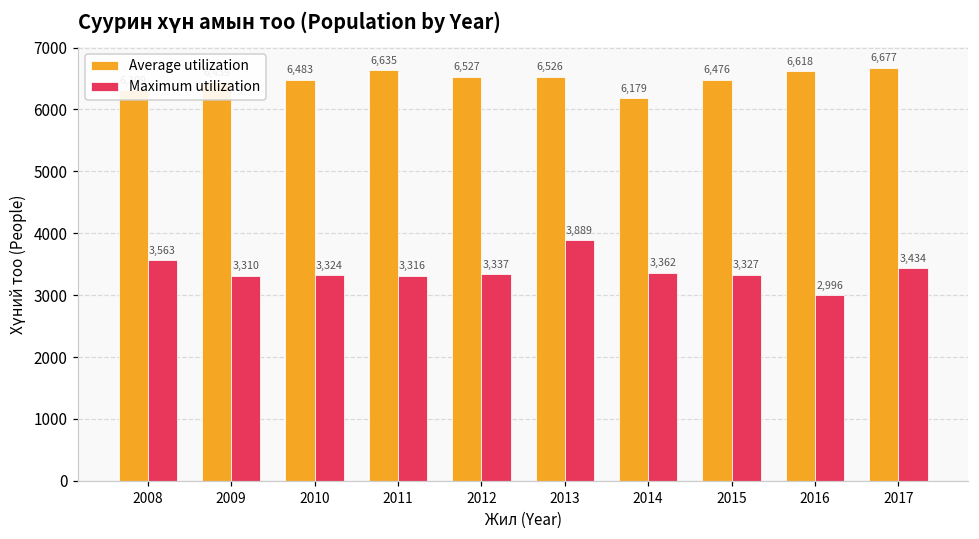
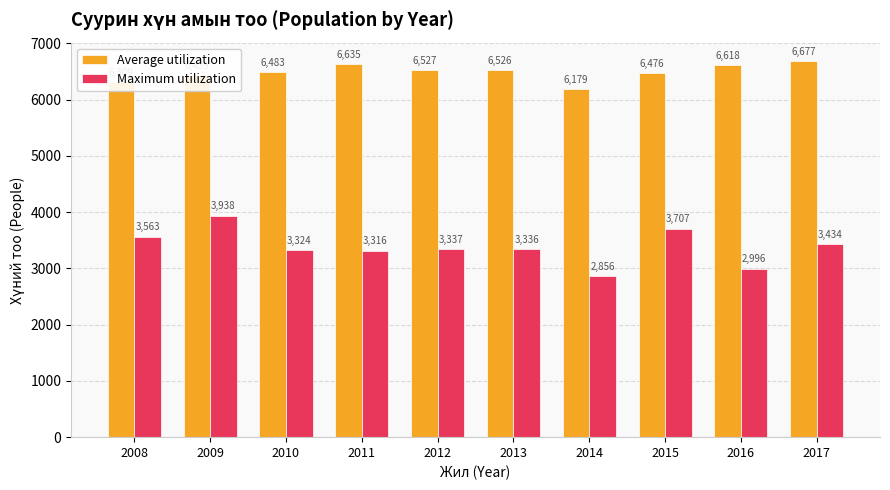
  {
    "Average utilization": {
      "2010": "6,483",
      "2011": "6,635",
      "2012": "6,527",
      "2013": "6,526",
      "2014": "6,179",
      "2015": "6,476",
      "2016": "6,618",
      "2017": "6,677"
    },
    "Maximum utilization": {
      "2008": "3,563",
-     "2009": "3,310",
+     "2009": "3,938",
      "2010": "3,324",
      "2011": "3,316",
      "2012": "3,337",
-     "2013": "3,889",
-     "2014": "3,362",
-     "2015": "3,327",
+     "2013": "3,336",
+     "2014": "2,856",
+     "2015": "3,707",
      "2016": "2,996",
      "2017": "3,434"
    }
  }
